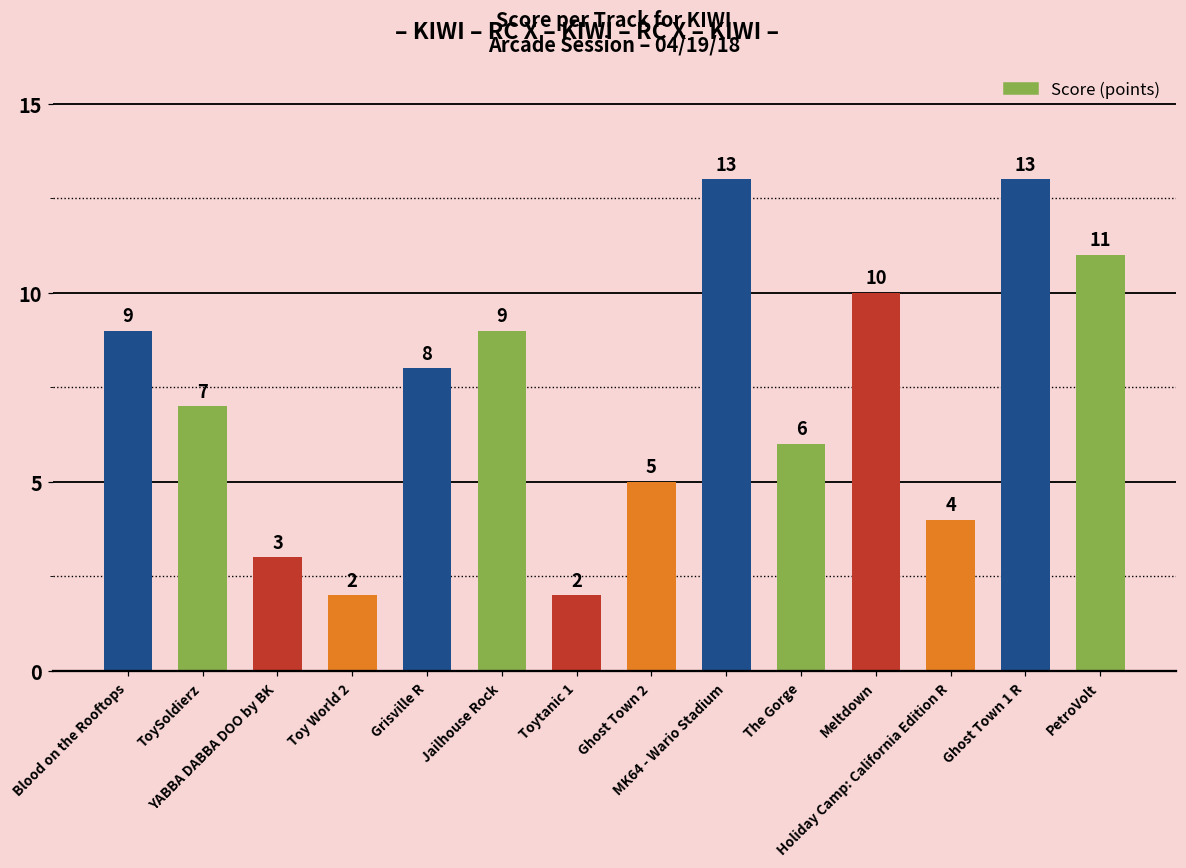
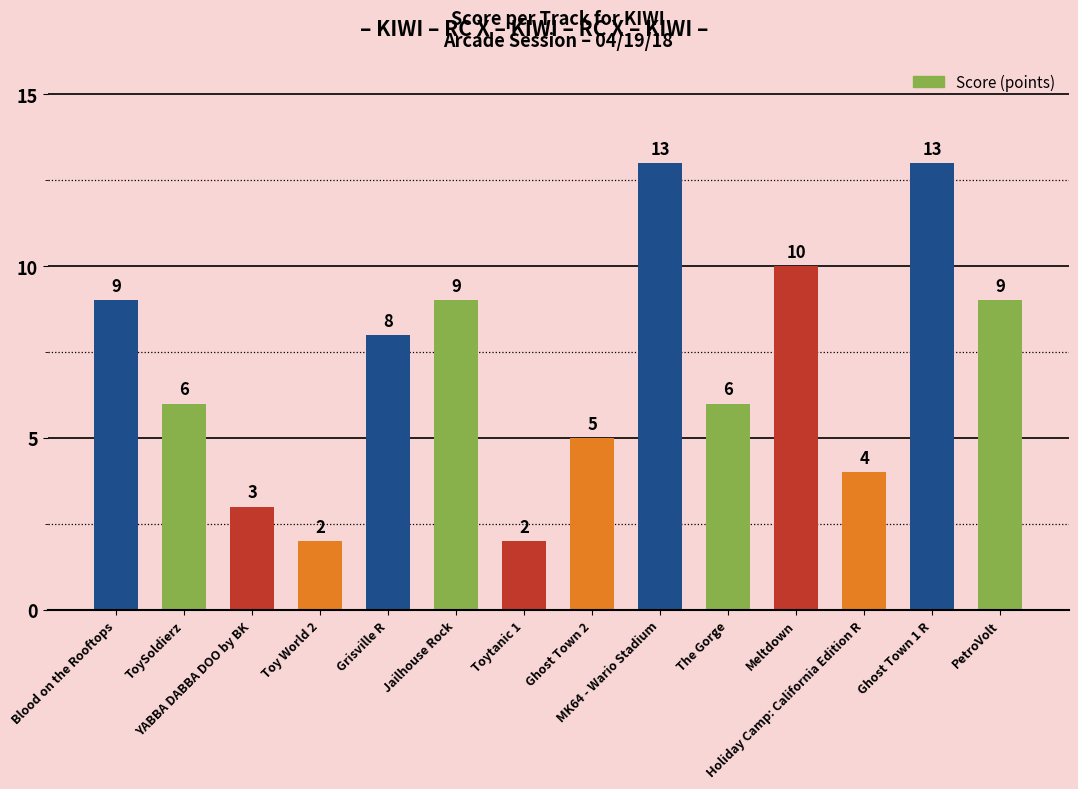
  {
    "Blood on the Rooftops": 9,
-   "ToySoldierz": 7,
+   "ToySoldierz": 6,
    "YABBA DABBA DOO by BK": 3,
    "Toy World 2": 2,
    "Grisville R": 8,
    "Jailhouse Rock": 9,
    "Toytanic 1": 2,
    "Ghost Town 2": 5,
    "MK64 - Wario Stadium": 13,
    "The Gorge": 6,
    "Meltdown": 10,
    "Holiday Camp: California Edition R": 4,
    "Ghost Town 1 R": 13,
-   "PetroVolt": 11
+   "PetroVolt": 9
  }
